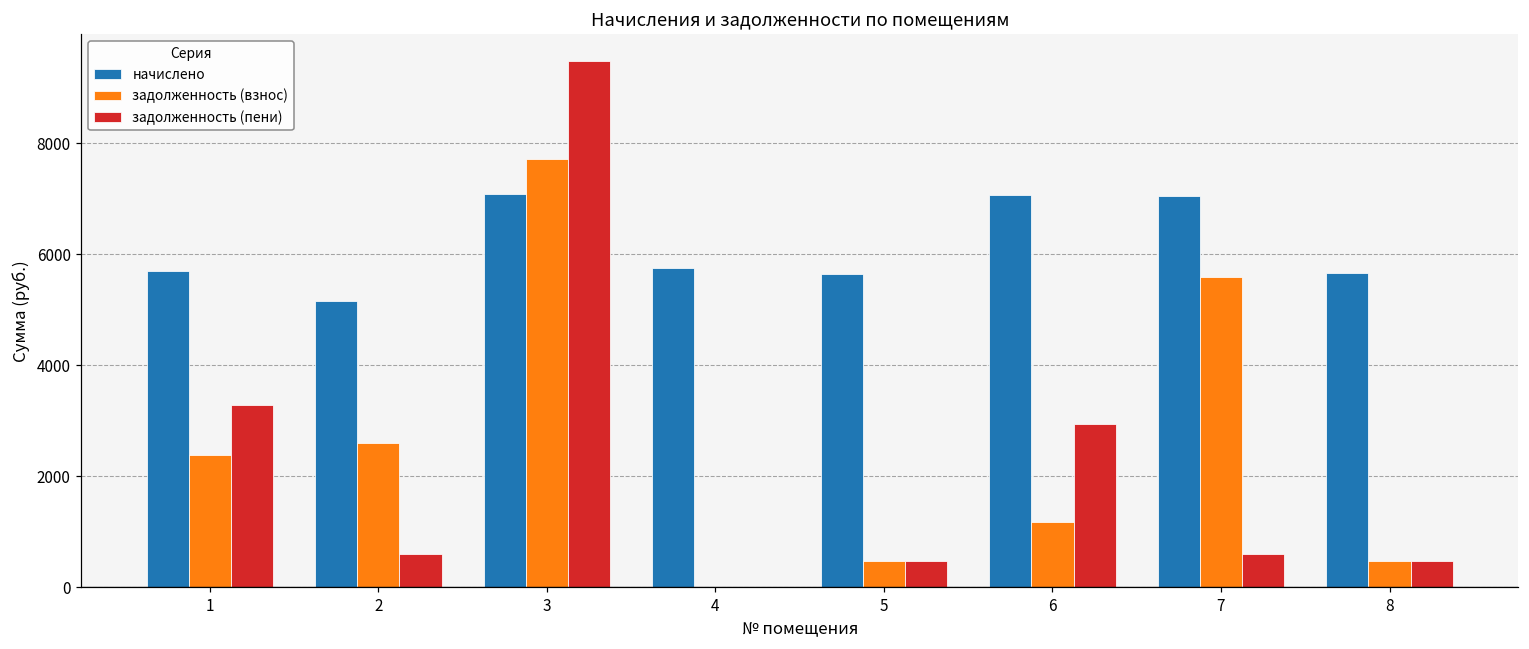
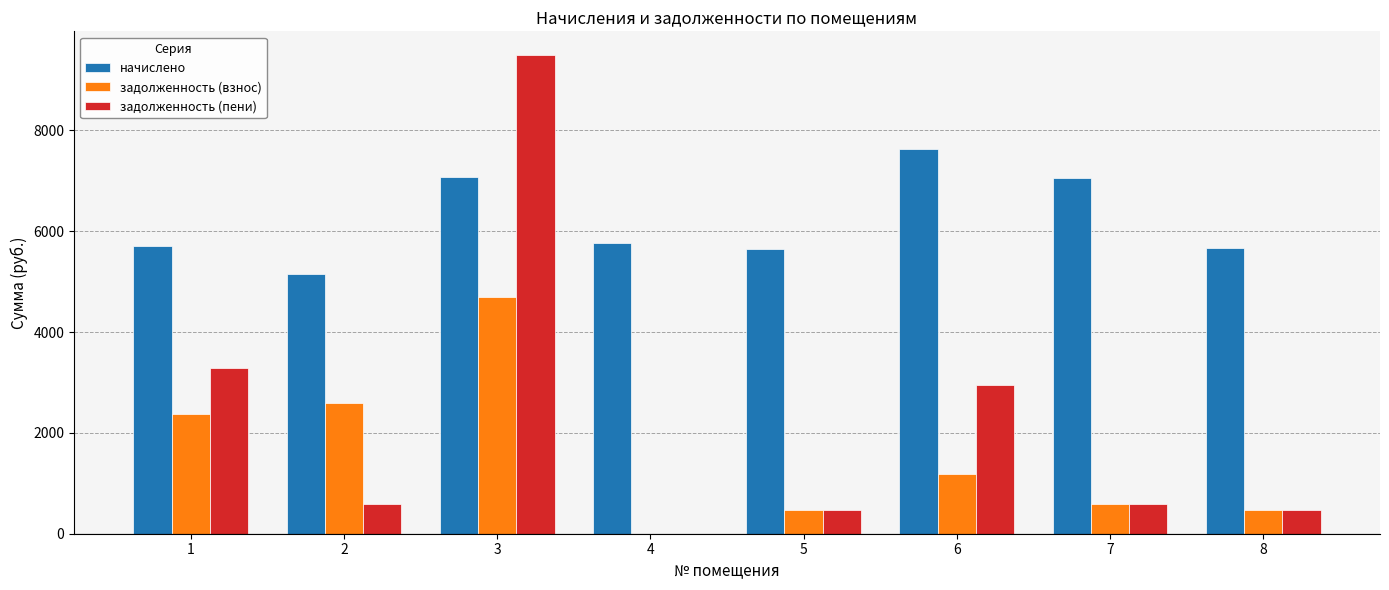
  {
    "начислено": {
      "1": 5700,
      "2": 5200,
      "3": 7100,
      "4": 5800,
      "5": 5600,
-     "6": 7100,
+     "6": 7600,
      "7": 7100,
      "8": 5700
    },
    "задолженность (взнос)": {
      "1": 2400,
      "2": 2600,
-     "3": 7700,
+     "3": 4700,
      "4": 0,
      "5": 500,
      "6": 1200,
-     "7": 5600,
+     "7": 600,
      "8": 500
    },
    "задолженность (пени)": {
      "1": 3300,
      "2": 600,
      "3": 9500,
      "4": 0,
      "5": 500,
      "6": 2900,
      "7": 600,
      "8": 500
    }
  }
